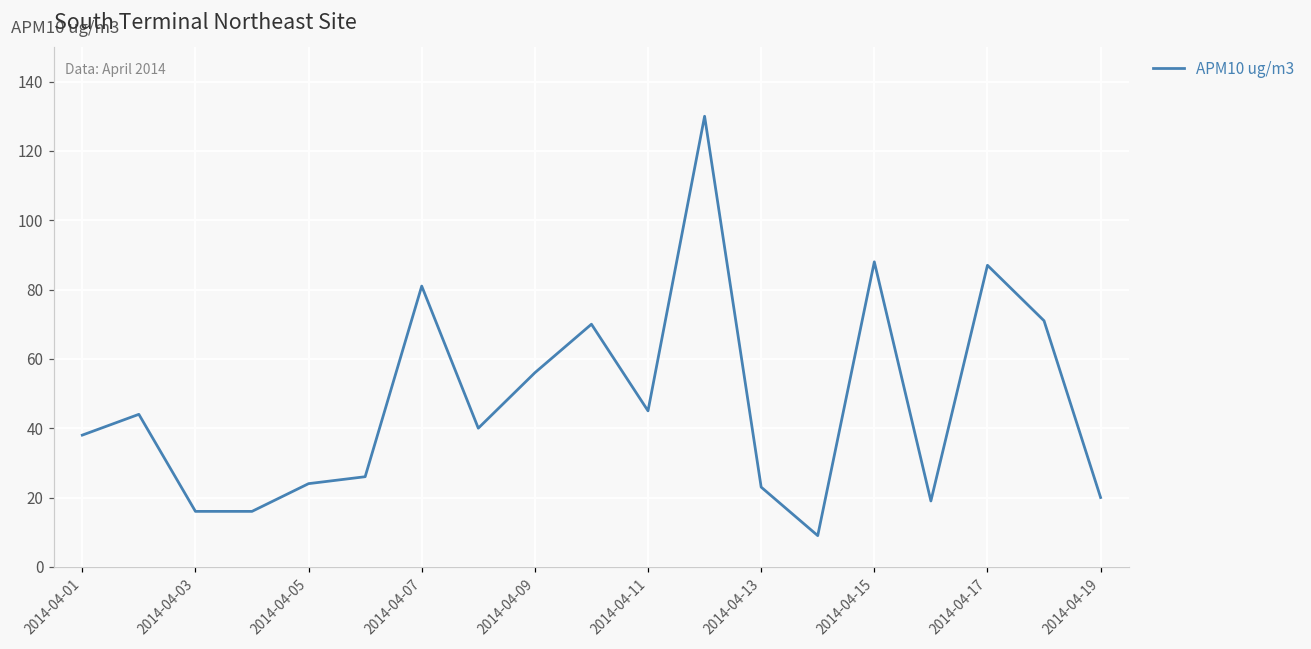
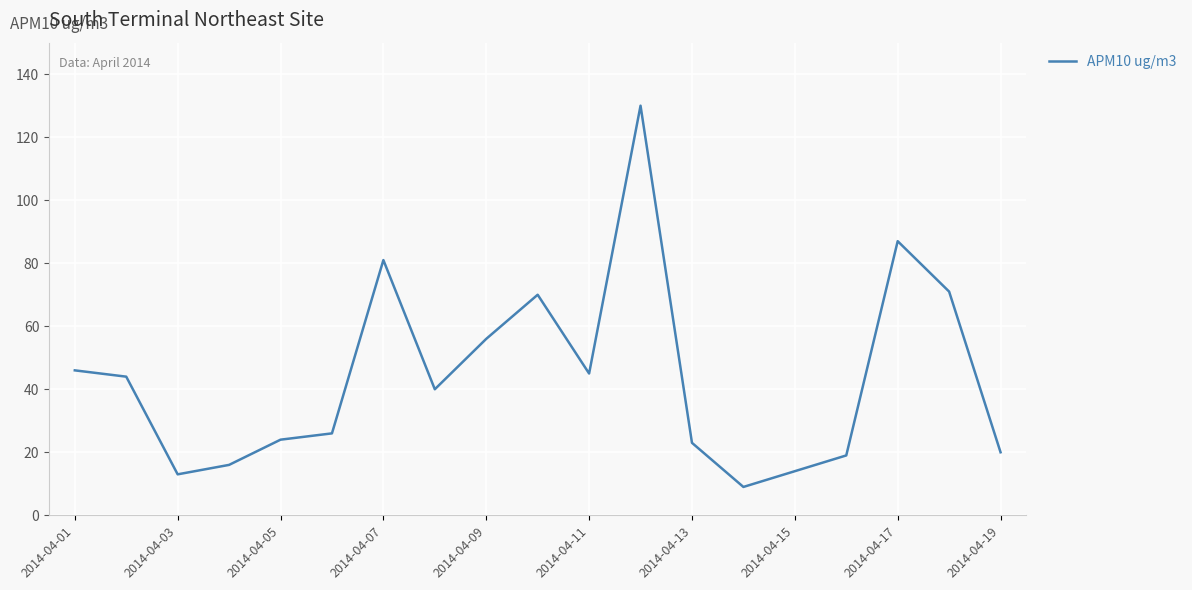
  {
-   "2014-04-01": 38,
-   "2014-04-03": 16,
+   "2014-04-01": 46,
+   "2014-04-03": 13,
    "2014-04-05": 24,
    "2014-04-07": 81,
    "2014-04-09": 56,
    "2014-04-11": 45,
    "2014-04-13": 23,
-   "2014-04-15": 88,
+   "2014-04-15": 14,
    "2014-04-17": 87,
    "2014-04-19": 20
  }
